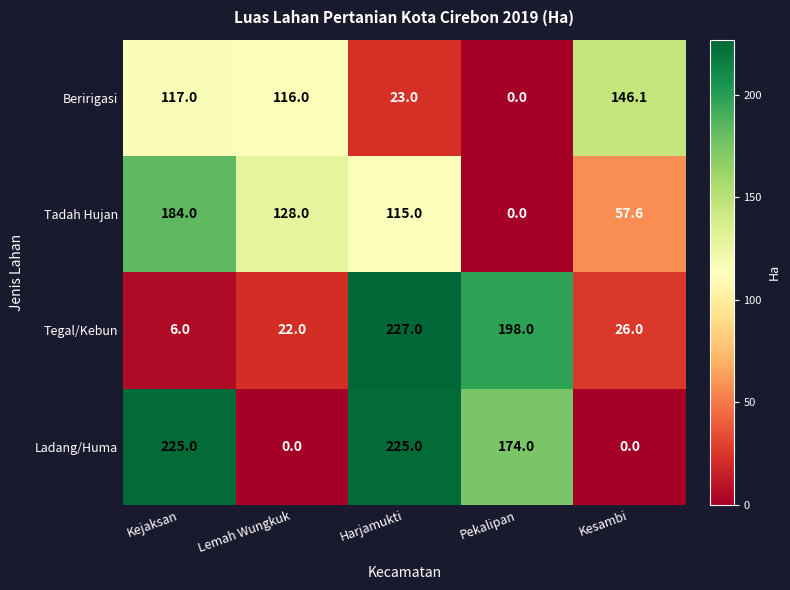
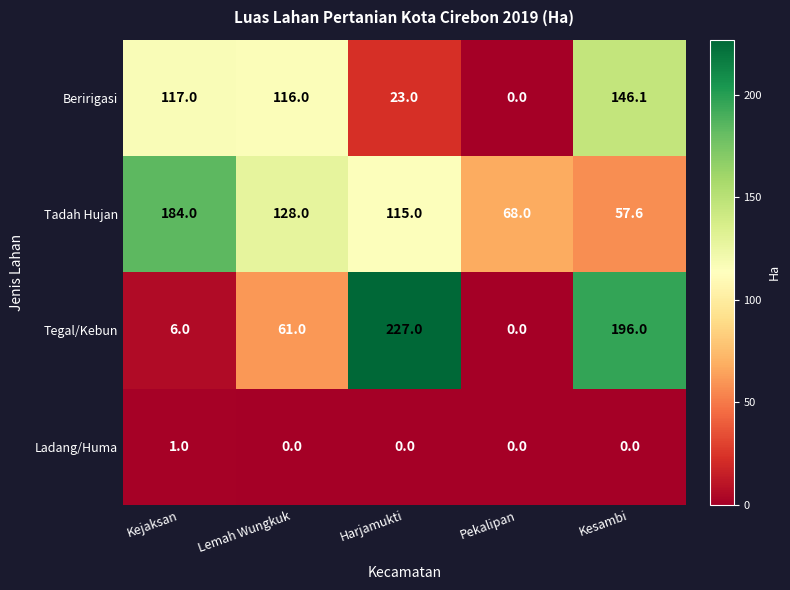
  {
    "Beririgasi": {
      "Kejaksan": 117.0,
      "Lemah Wungkuk": 116.0,
      "Harjamukti": 23.0,
      "Pekalipan": 0.0,
      "Kesambi": 146.1
    },
    "Tadah Hujan": {
      "Kejaksan": 184.0,
      "Lemah Wungkuk": 128.0,
      "Harjamukti": 115.0,
-     "Pekalipan": 0.0,
+     "Pekalipan": 68.0,
      "Kesambi": 57.6
    },
    "Tegal/Kebun": {
      "Kejaksan": 6.0,
-     "Lemah Wungkuk": 22.0,
+     "Lemah Wungkuk": 61.0,
      "Harjamukti": 227.0,
-     "Pekalipan": 198.0,
-     "Kesambi": 26.0
+     "Pekalipan": 0.0,
+     "Kesambi": 196.0
    },
    "Ladang/Huma": {
-     "Kejaksan": 225.0,
+     "Kejaksan": 1.0,
      "Lemah Wungkuk": 0.0,
-     "Harjamukti": 225.0,
-     "Pekalipan": 174.0,
+     "Harjamukti": 0.0,
+     "Pekalipan": 0.0,
      "Kesambi": 0.0
    }
  }
